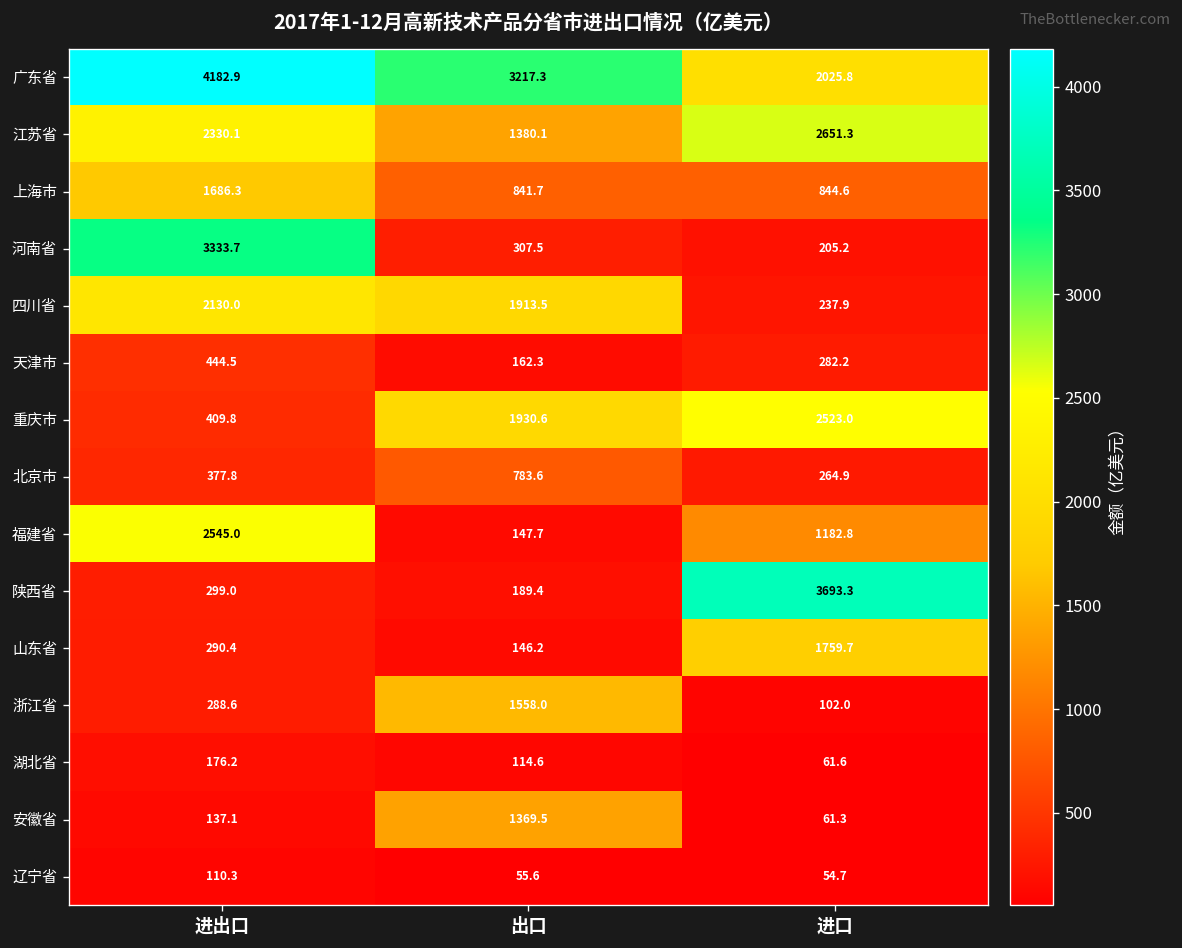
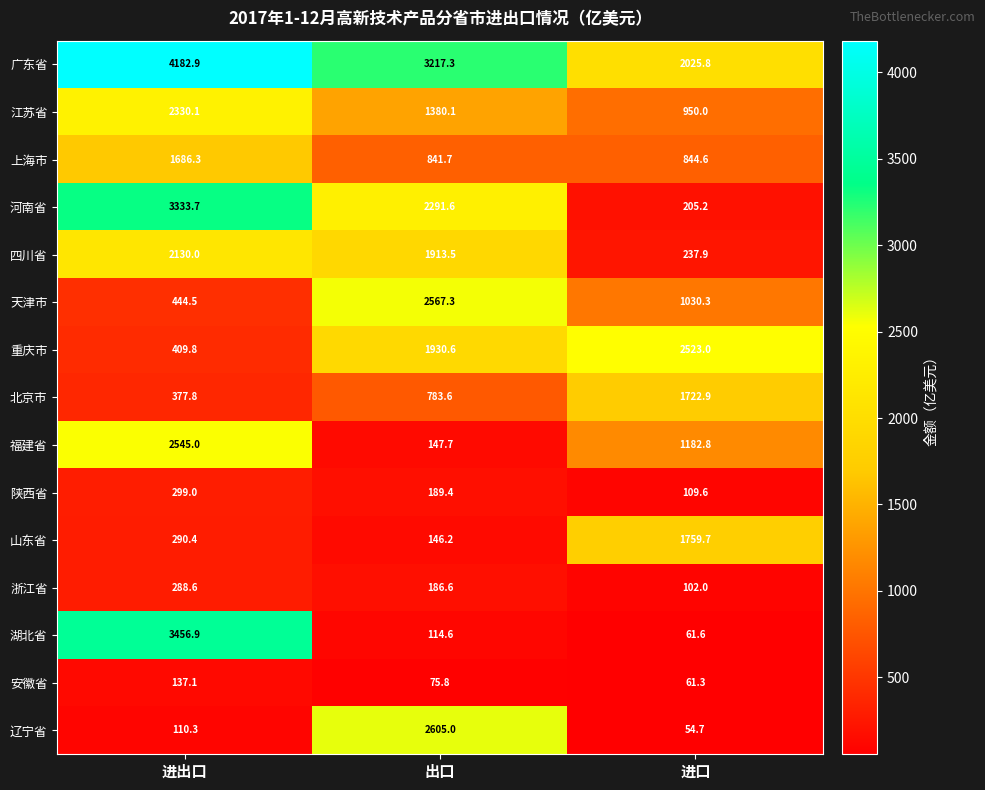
  {
    "广东省": {
      "进出口": 4182.9,
      "出口": 3217.3,
      "进口": 2025.8
    },
    "江苏省": {
      "进出口": 2330.1,
      "出口": 1380.1,
-     "进口": 2651.3
+     "进口": 950.0
    },
    "上海市": {
      "进出口": 1686.3,
      "出口": 841.7,
      "进口": 844.6
    },
    "河南省": {
      "进出口": 3333.7,
-     "出口": 307.5,
+     "出口": 2291.6,
      "进口": 205.2
    },
    "四川省": {
      "进出口": 2130.0,
      "出口": 1913.5,
      "进口": 237.9
    },
    "天津市": {
      "进出口": 444.5,
-     "出口": 162.3,
-     "进口": 282.2
+     "出口": 2567.3,
+     "进口": 1030.3
    },
    "重庆市": {
      "进出口": 409.8,
      "出口": 1930.6,
      "进口": 2523.0
    },
    "北京市": {
      "进出口": 377.8,
      "出口": 783.6,
-     "进口": 264.9
+     "进口": 1722.9
    },
    "福建省": {
      "进出口": 2545.0,
      "出口": 147.7,
      "进口": 1182.8
    },
    "陕西省": {
      "进出口": 299.0,
      "出口": 189.4,
-     "进口": 3693.3
+     "进口": 109.6
    },
    "山东省": {
      "进出口": 290.4,
      "出口": 146.2,
      "进口": 1759.7
    },
    "浙江省": {
      "进出口": 288.6,
-     "出口": 1558.0,
+     "出口": 186.6,
      "进口": 102.0
    },
    "湖北省": {
-     "进出口": 176.2,
+     "进出口": 3456.9,
      "出口": 114.6,
      "进口": 61.6
    },
    "安徽省": {
      "进出口": 137.1,
-     "出口": 1369.5,
+     "出口": 75.8,
      "进口": 61.3
    },
    "辽宁省": {
      "进出口": 110.3,
-     "出口": 55.6,
+     "出口": 2605.0,
      "进口": 54.7
    }
  }
